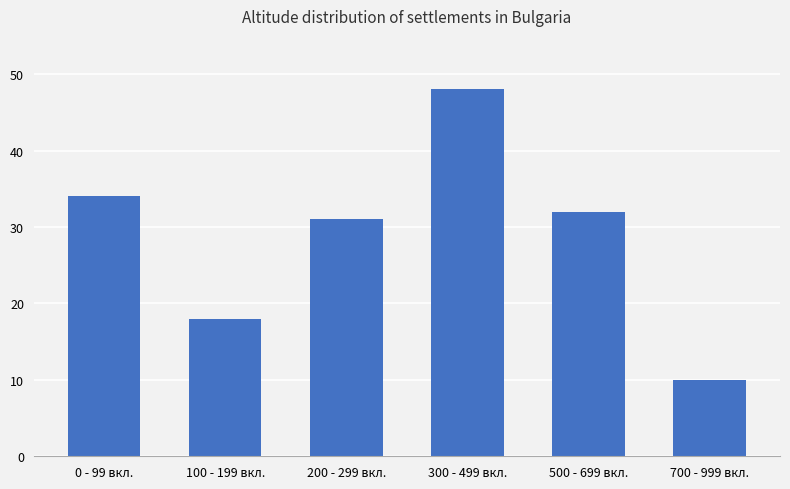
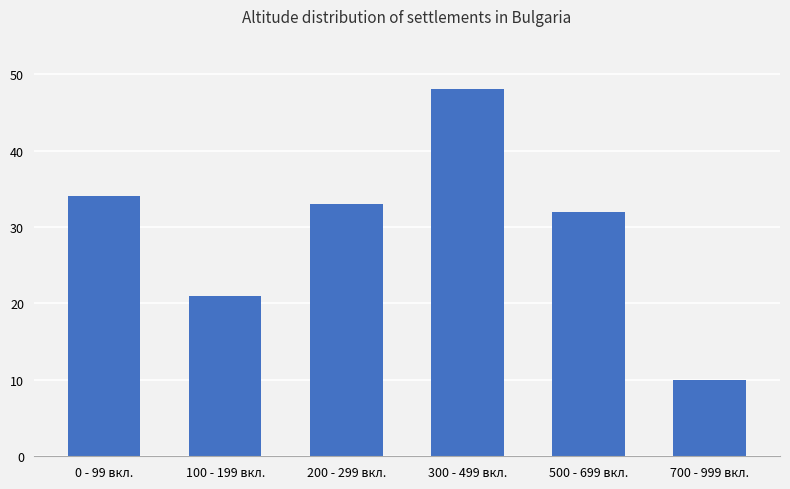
  {
    "0 - 99 вкл.": 34,
-   "100 - 199 вкл.": 18,
-   "200 - 299 вкл.": 31,
+   "100 - 199 вкл.": 21,
+   "200 - 299 вкл.": 33,
    "300 - 499 вкл.": 48,
    "500 - 699 вкл.": 32,
    "700 - 999 вкл.": 10
  }
